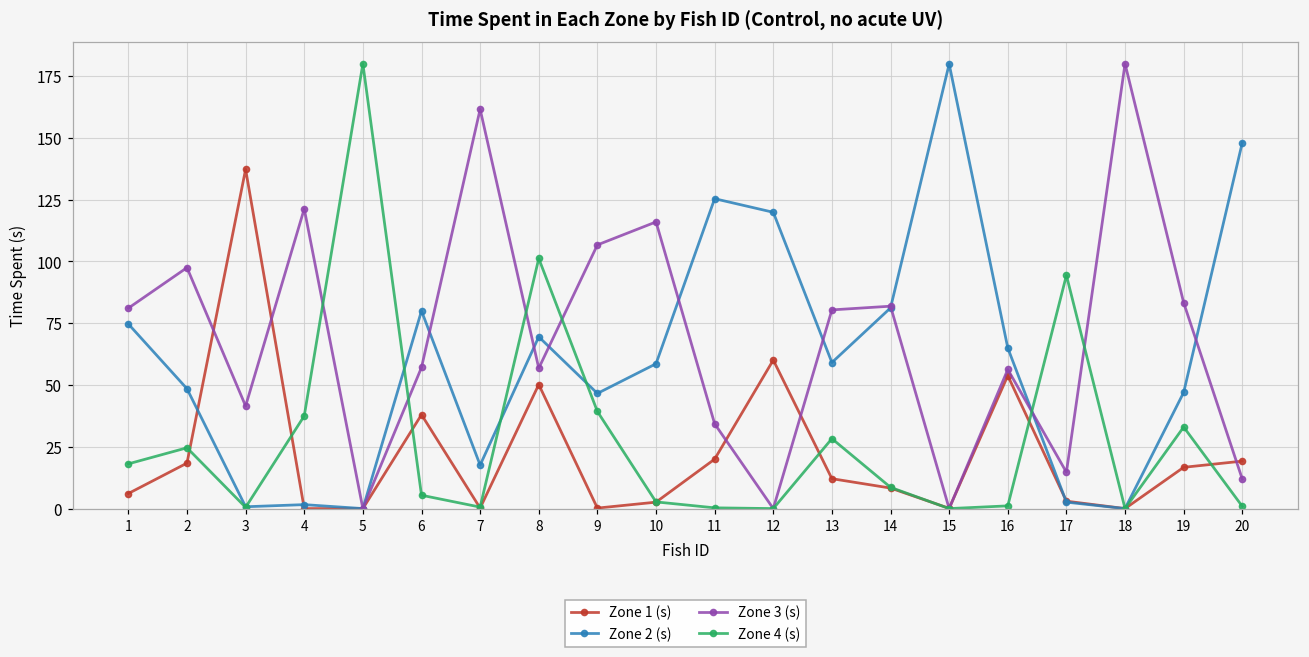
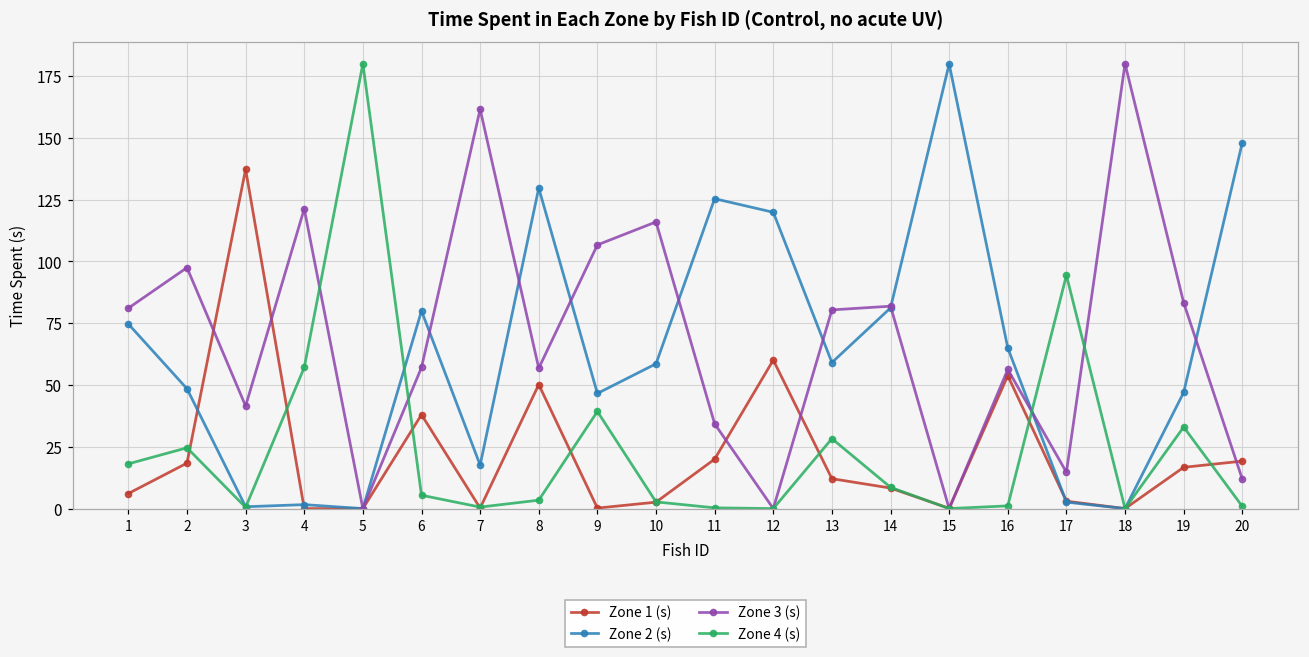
  {
    "Zone 1 (s)": {
      "1": 6,
      "2": 18,
      "3": 137,
      "4": 0,
      "6": 38,
      "8": 50,
      "9": 0,
      "11": 20,
      "12": 60,
      "13": 12,
      "16": 54,
      "19": 17,
      "20": 19
    },
    "Zone 2 (s)": {
      "1": 75,
      "2": 49,
      "4": 2,
      "6": 80,
      "7": 18,
-     "8": 70,
+     "8": 130,
      "9": 47,
      "10": 59,
      "11": 125,
      "12": 120,
      "13": 59,
      "15": 180,
      "16": 65,
      "19": 47,
      "20": 148
    },
    "Zone 3 (s)": {
      "1": 81,
      "2": 98,
      "3": 42,
      "4": 121,
      "6": 57,
      "7": 162,
      "8": 57,
      "9": 107,
      "10": 116,
      "11": 34,
      "13": 80,
      "16": 56,
      "17": 15,
      "18": 180,
      "19": 83,
      "20": 12
    },
    "Zone 4 (s)": {
      "1": 18,
      "2": 25,
-     "4": 38,
+     "4": 57,
      "5": 180,
      "6": 5,
-     "8": 101,
+     "8": 3,
      "9": 39,
      "11": 0,
      "13": 28,
      "16": 1,
      "17": 94,
      "19": 33,
      "20": 1
    }
  }
